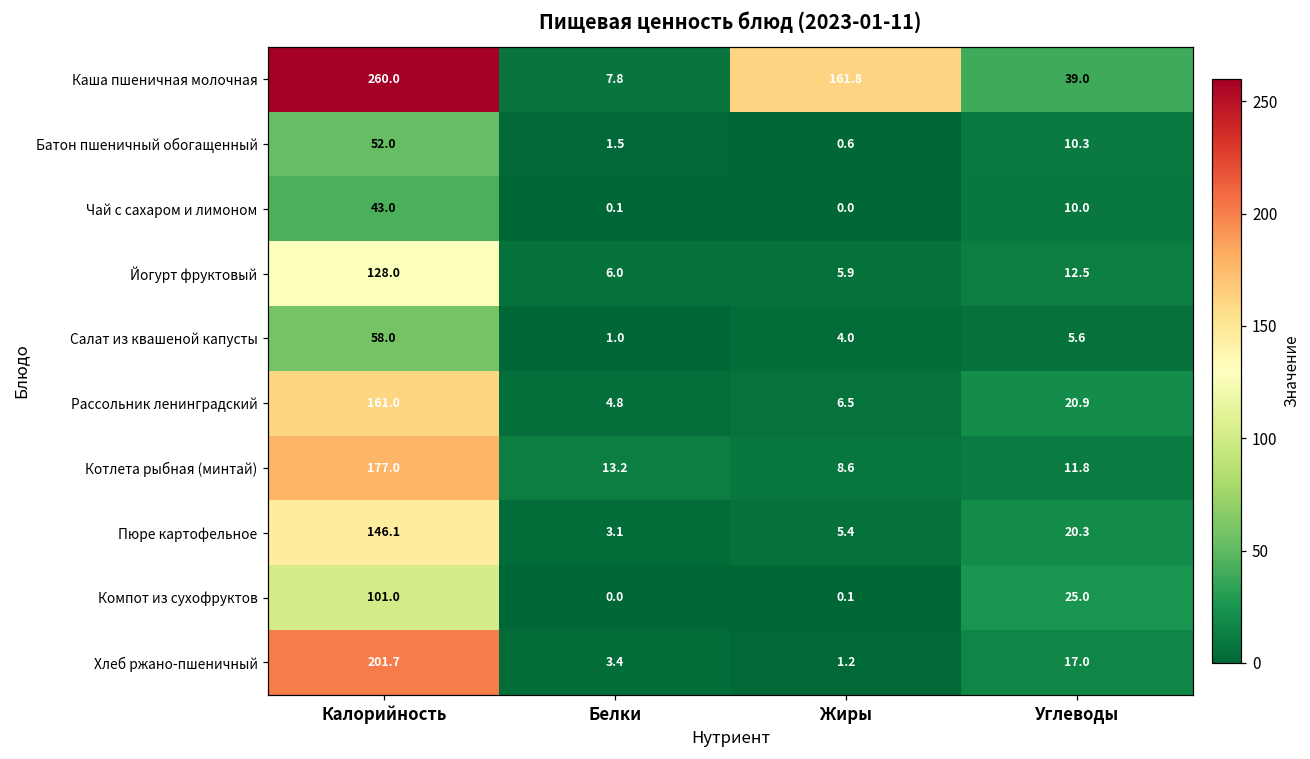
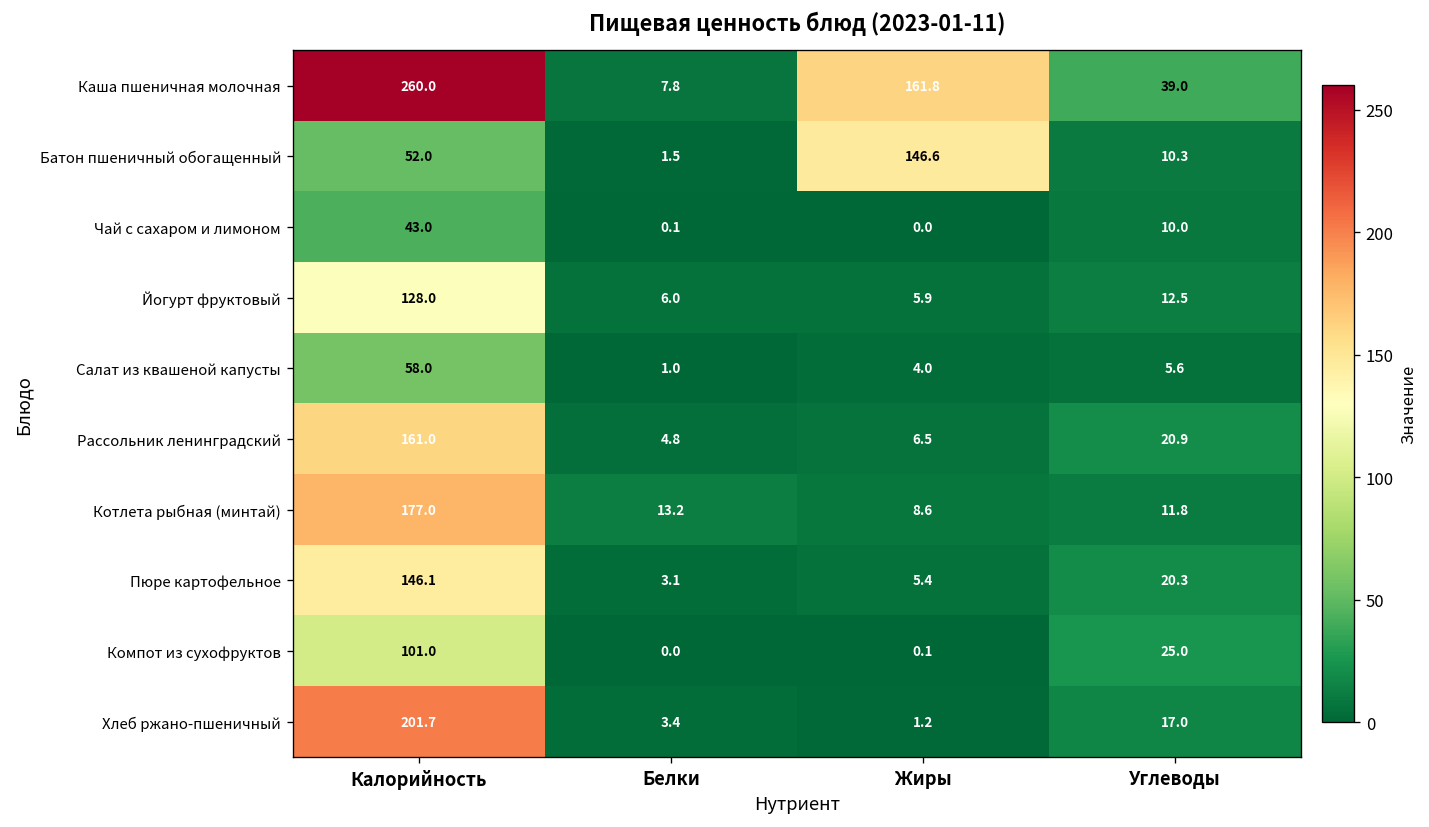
  {
    "Каша пшеничная молочная": {
      "Калорийность": 260.0,
      "Белки": 7.8,
      "Жиры": 161.8,
      "Углеводы": 39.0
    },
    "Батон пшеничный обогащенный": {
      "Калорийность": 52.0,
      "Белки": 1.5,
-     "Жиры": 0.6,
+     "Жиры": 146.6,
      "Углеводы": 10.3
    },
    "Чай с сахаром и лимоном": {
      "Калорийность": 43.0,
      "Белки": 0.1,
      "Жиры": 0.0,
      "Углеводы": 10.0
    },
    "Йогурт фруктовый": {
      "Калорийность": 128.0,
      "Белки": 6.0,
      "Жиры": 5.9,
      "Углеводы": 12.5
    },
    "Салат из квашеной капусты": {
      "Калорийность": 58.0,
      "Белки": 1.0,
      "Жиры": 4.0,
      "Углеводы": 5.6
    },
    "Рассольник ленинградский": {
      "Калорийность": 161.0,
      "Белки": 4.8,
      "Жиры": 6.5,
      "Углеводы": 20.9
    },
    "Котлета рыбная (минтай)": {
      "Калорийность": 177.0,
      "Белки": 13.2,
      "Жиры": 8.6,
      "Углеводы": 11.8
    },
    "Пюре картофельное": {
      "Калорийность": 146.1,
      "Белки": 3.1,
      "Жиры": 5.4,
      "Углеводы": 20.3
    },
    "Компот из сухофруктов": {
      "Калорийность": 101.0,
      "Белки": 0.0,
      "Жиры": 0.1,
      "Углеводы": 25.0
    },
    "Хлеб ржано-пшеничный": {
      "Калорийность": 201.7,
      "Белки": 3.4,
      "Жиры": 1.2,
      "Углеводы": 17.0
    }
  }
